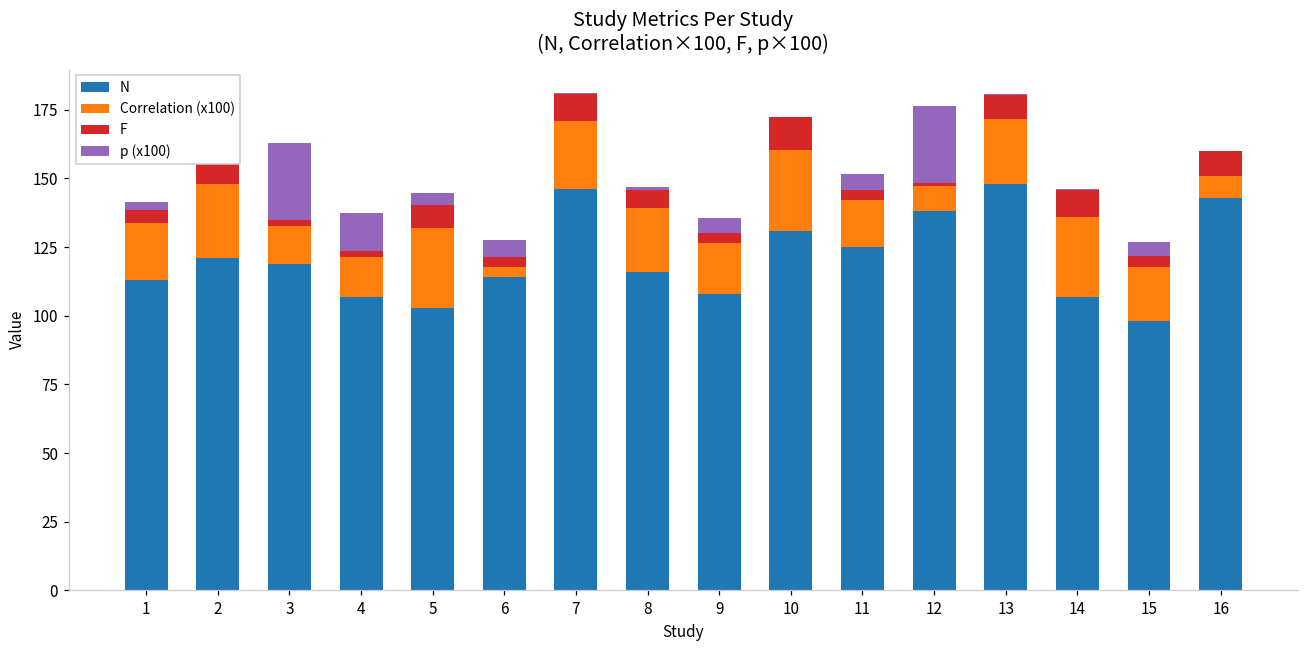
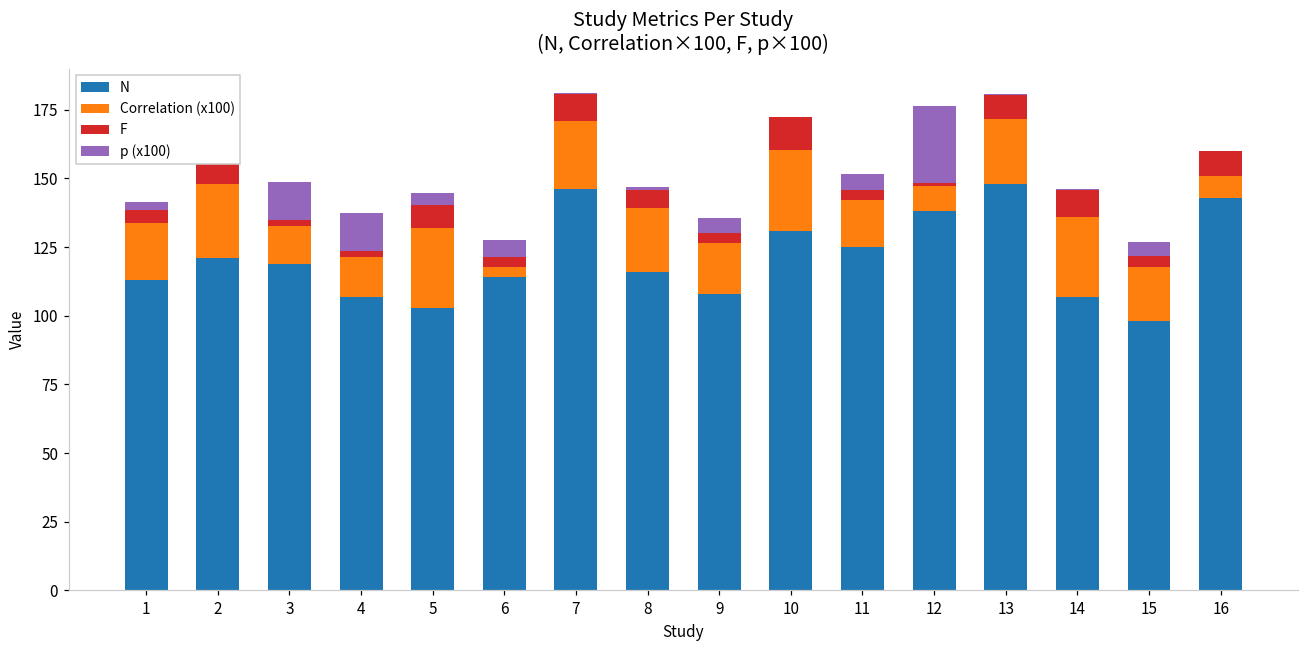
  {
    "N": {
      "1": 113,
      "2": 121,
      "3": 119,
      "4": 107,
      "5": 103,
      "6": 114,
      "7": 146,
      "8": 116,
      "9": 108,
      "10": 131,
      "11": 125,
      "12": 138,
      "13": 148,
      "14": 107,
      "15": 98,
      "16": 143
    },
    "Correlation (x100)": {
      "1": 21,
      "2": 27,
      "3": 14,
      "4": 14,
      "5": 29,
      "6": 4,
      "7": 25,
      "8": 23,
      "9": 18,
      "10": 29,
      "11": 17,
      "12": 9,
      "13": 24,
      "14": 29,
      "15": 20,
      "16": 8
    },
    "F": {
      "1": 5,
      "3": 2,
      "4": 2,
      "5": 9,
      "6": 4,
      "7": 10,
      "8": 6,
      "9": 4,
      "10": 12,
      "11": 4,
      "12": 1,
      "13": 9,
      "14": 10,
      "15": 4,
      "16": 9
    },
    "p (x100)": {
      "1": 3,
-     "3": 28,
+     "3": 14,
      "4": 14,
      "5": 4,
      "6": 6,
      "8": 1,
      "9": 6,
      "11": 6,
      "12": 28,
      "15": 5
    }
  }
